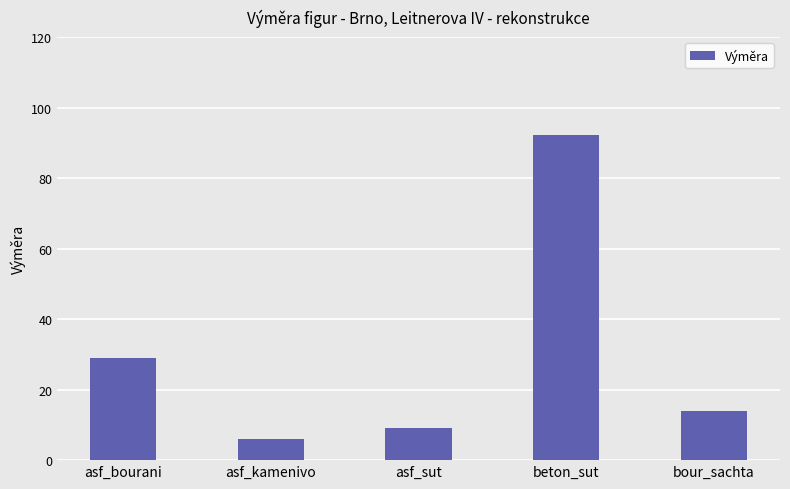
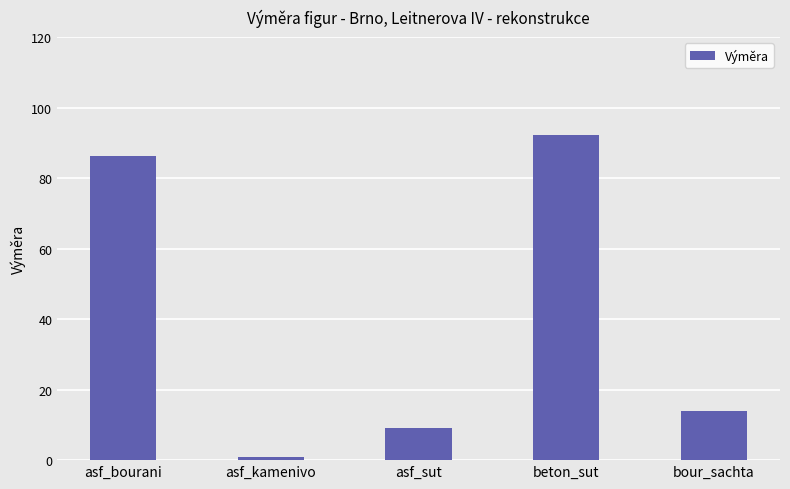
  {
-   "asf_bourani": 29,
-   "asf_kamenivo": 6,
+   "asf_bourani": 86,
+   "asf_kamenivo": 1,
    "asf_sut": 9,
    "beton_sut": 92,
    "bour_sachta": 14
  }
